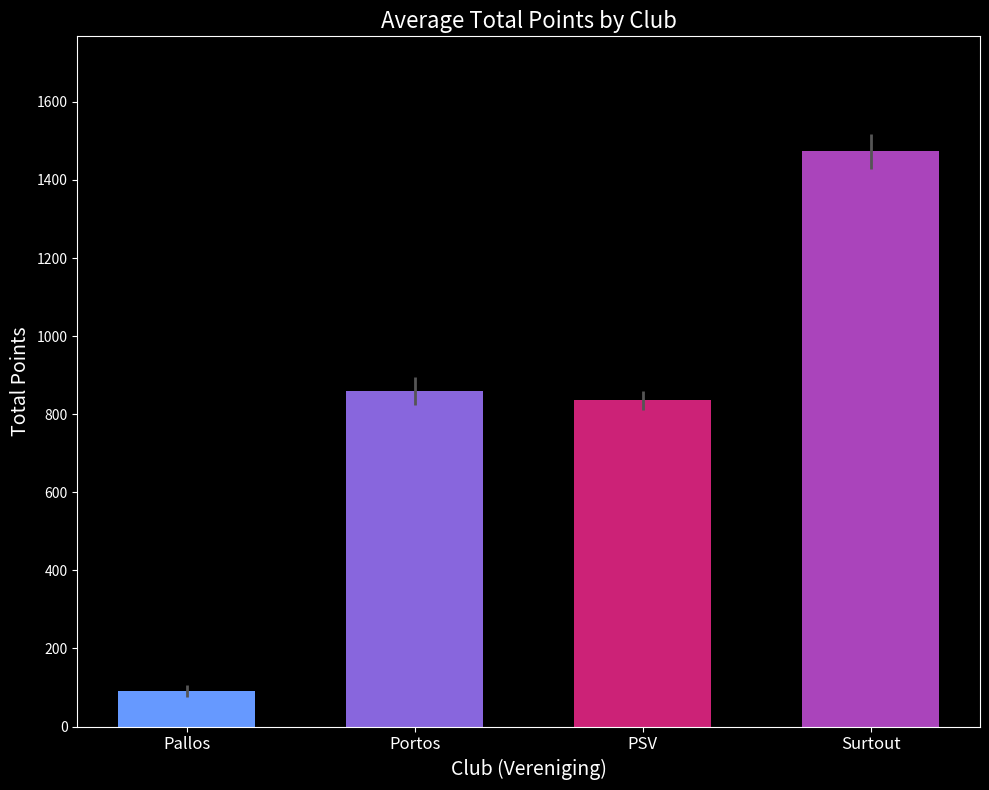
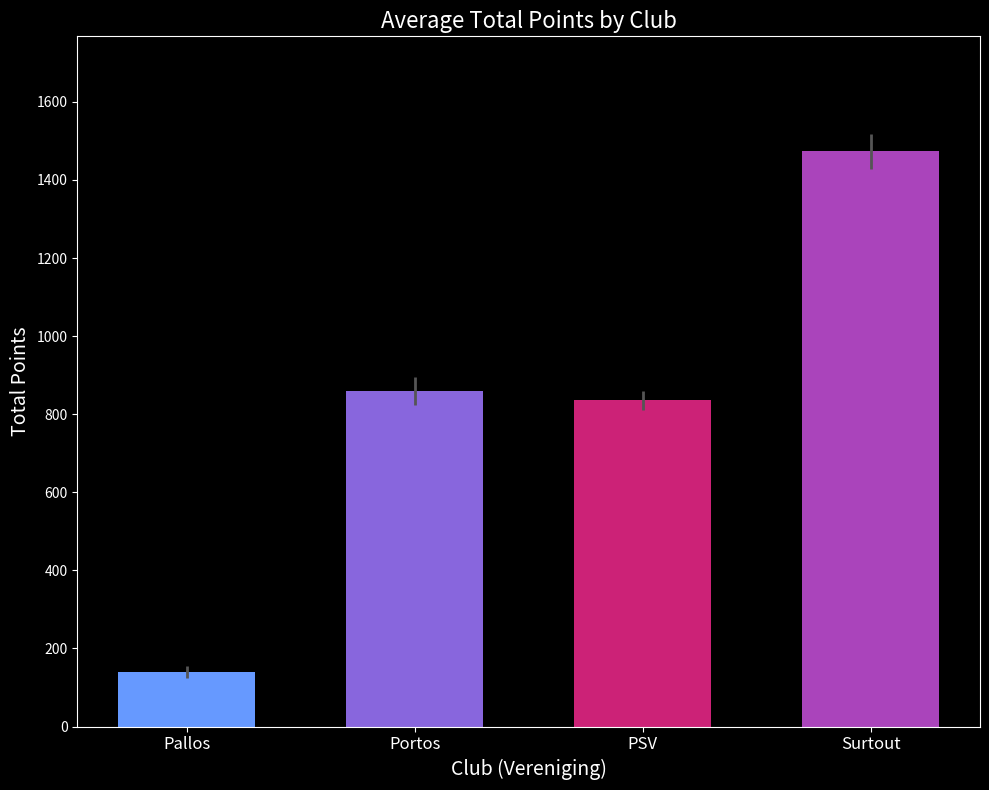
  {
-   "Pallos": 90,
+   "Pallos": 140,
    "Portos": 860,
    "PSV": 840,
    "Surtout": 1470
  }
